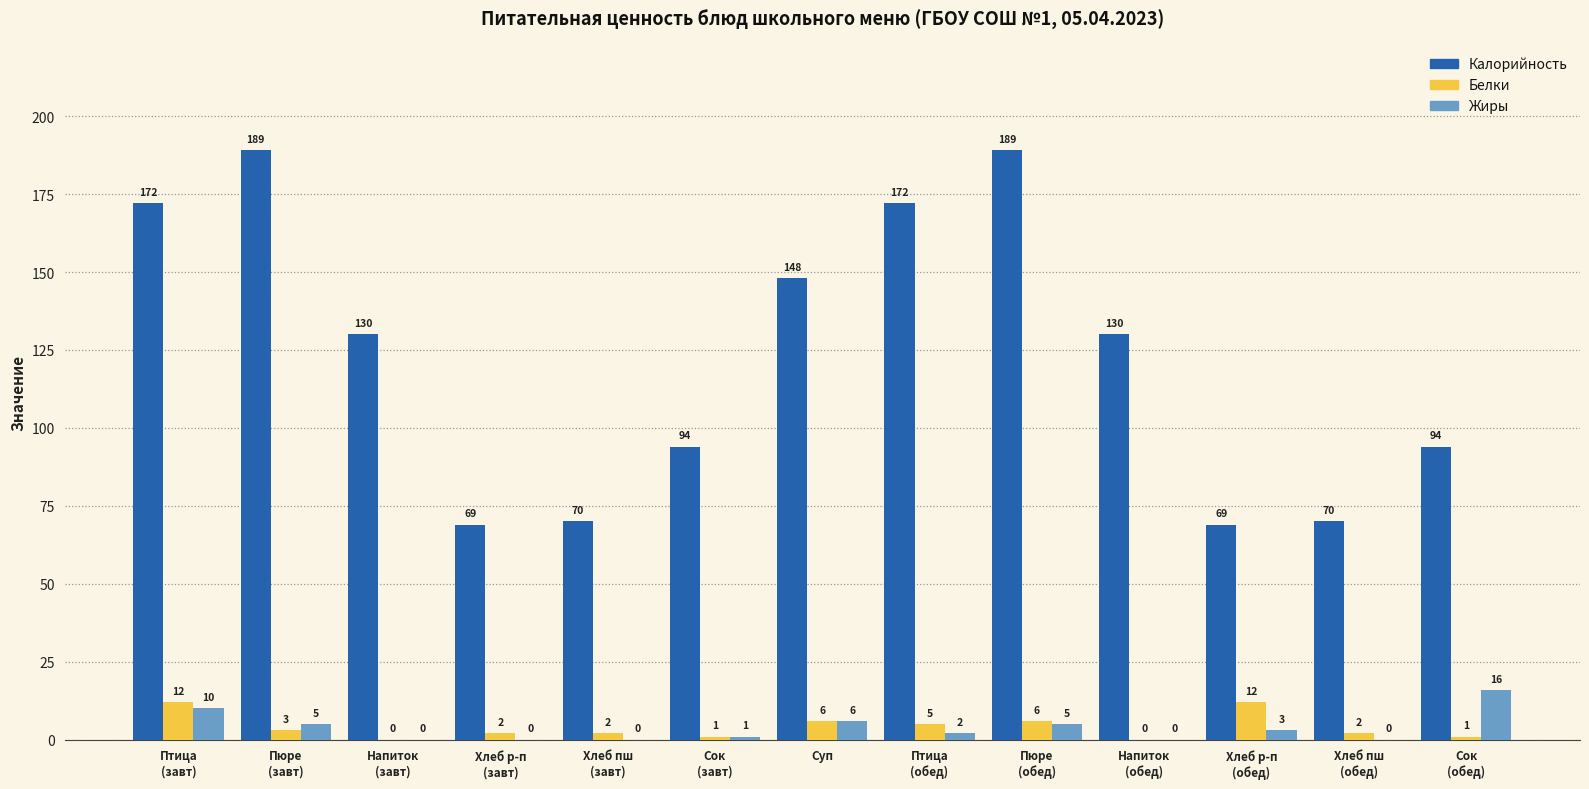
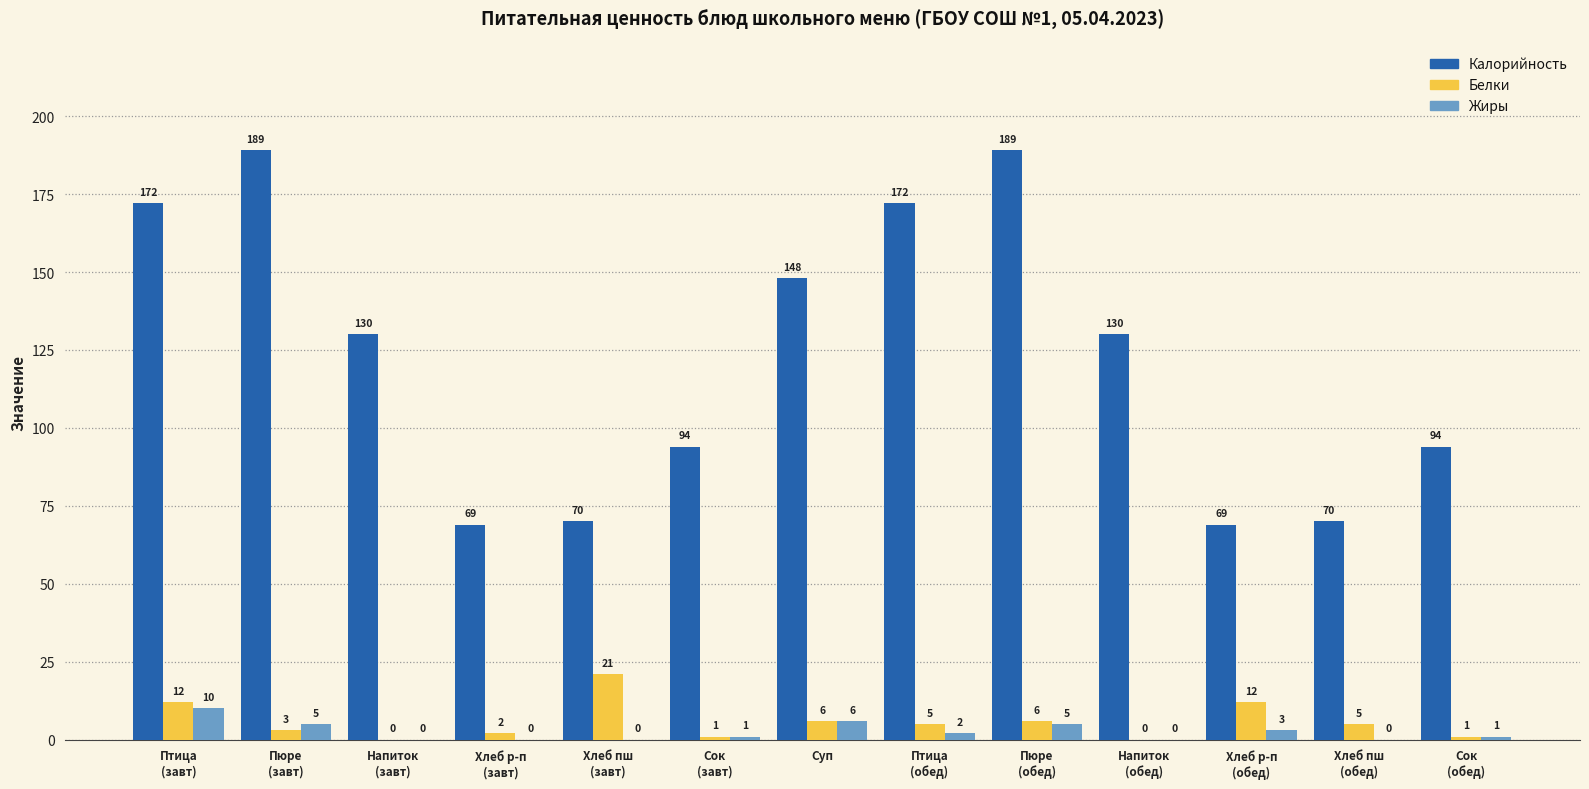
  {
    "Калорийность": {
      "Птица (завт)": 172,
      "Пюре (завт)": 189,
      "Напиток (завт)": 130,
      "Хлеб р-п (завт)": 69,
      "Хлеб пш (завт)": 70,
      "Сок (завт)": 94,
      "Суп": 148,
      "Птица (обед)": 172,
      "Пюре (обед)": 189,
      "Напиток (обед)": 130,
      "Хлеб р-п (обед)": 69,
      "Хлеб пш (обед)": 70,
      "Сок (обед)": 94
    },
    "Белки": {
      "Птица (завт)": 12,
      "Пюре (завт)": 3,
      "Напиток (завт)": 0,
      "Хлеб р-п (завт)": 2,
-     "Хлеб пш (завт)": 2,
+     "Хлеб пш (завт)": 21,
      "Сок (завт)": 1,
      "Суп": 6,
      "Птица (обед)": 5,
      "Пюре (обед)": 6,
      "Напиток (обед)": 0,
      "Хлеб р-п (обед)": 12,
-     "Хлеб пш (обед)": 2,
+     "Хлеб пш (обед)": 5,
      "Сок (обед)": 1
    },
    "Жиры": {
      "Птица (завт)": 10,
      "Пюре (завт)": 5,
      "Напиток (завт)": 0,
      "Хлеб р-п (завт)": 0,
      "Хлеб пш (завт)": 0,
      "Сок (завт)": 1,
      "Суп": 6,
      "Птица (обед)": 2,
      "Пюре (обед)": 5,
      "Напиток (обед)": 0,
      "Хлеб р-п (обед)": 3,
      "Хлеб пш (обед)": 0,
-     "Сок (обед)": 16
+     "Сок (обед)": 1
    }
  }
